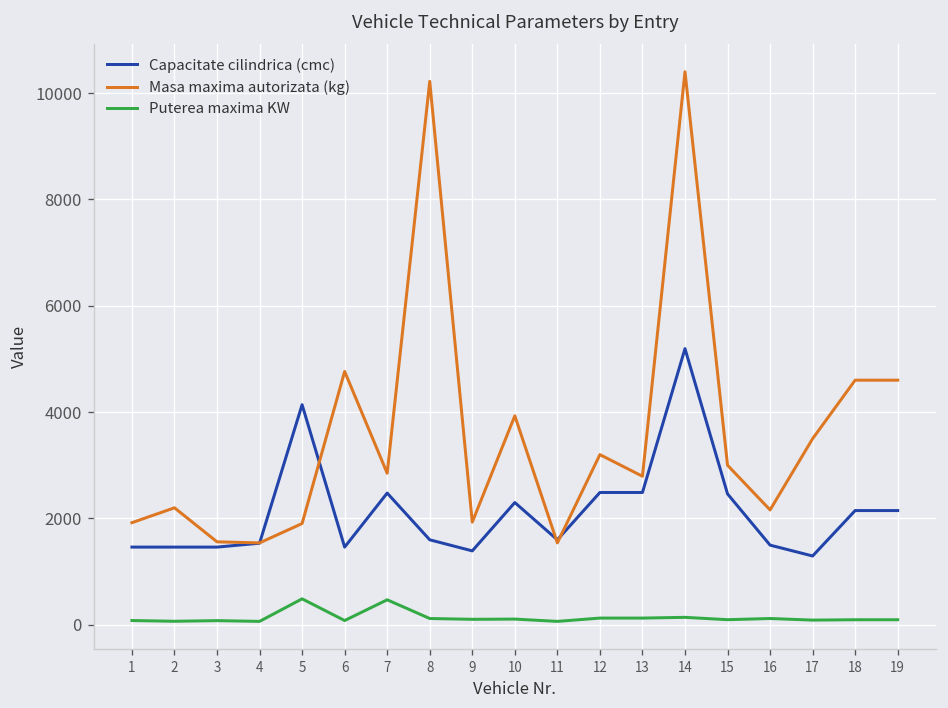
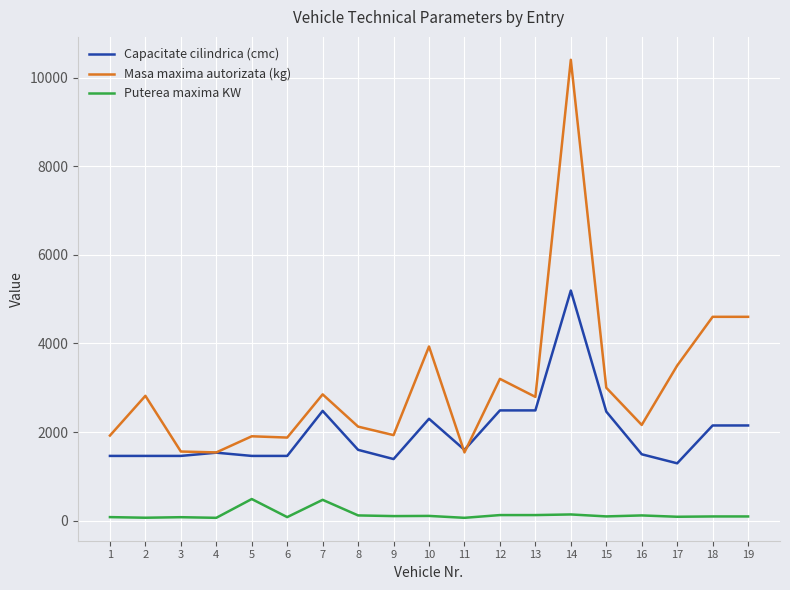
  {
    "Capacitate cilindrica (cmc)": {
      "1": 1500,
      "2": 1500,
      "3": 1500,
-     "5": 4100,
+     "5": 1500,
      "6": 1500,
      "7": 2500,
      "8": 1600,
      "9": 1400,
      "10": 2300,
      "11": 1600,
      "12": 2500,
      "13": 2500,
      "14": 5200,
      "15": 2500,
      "16": 1500,
      "17": 1300,
      "18": 2100,
      "19": 2100
    },
    "Masa maxima autorizata (kg)": {
      "1": 1900,
-     "2": 2200,
+     "2": 2800,
      "3": 1600,
      "5": 1900,
-     "6": 4800,
+     "6": 1900,
      "7": 2900,
-     "8": 10200,
+     "8": 2100,
      "9": 1900,
      "10": 3900,
      "11": 1500,
      "12": 3200,
      "13": 2800,
      "14": 10400,
      "15": 3000,
      "16": 2200,
      "17": 3500,
      "18": 4600,
      "19": 4600
    },
    "Puterea maxima KW": {
      "1": 100,
      "2": 100,
      "3": 100,
      "4": 100,
      "5": 500,
      "6": 100,
      "7": 500,
      "8": 100,
      "9": 100,
      "10": 100,
      "11": 100,
      "12": 100,
      "13": 100,
      "14": 100,
      "15": 100,
      "16": 100,
      "17": 100,
      "18": 100,
      "19": 100
    }
  }
